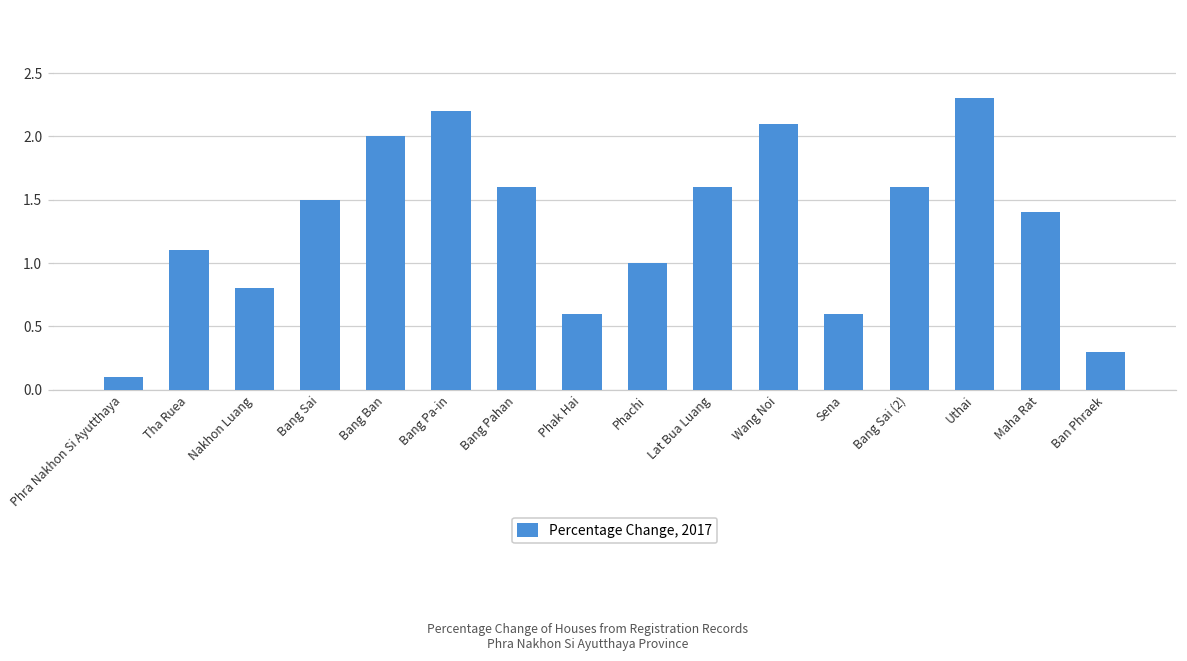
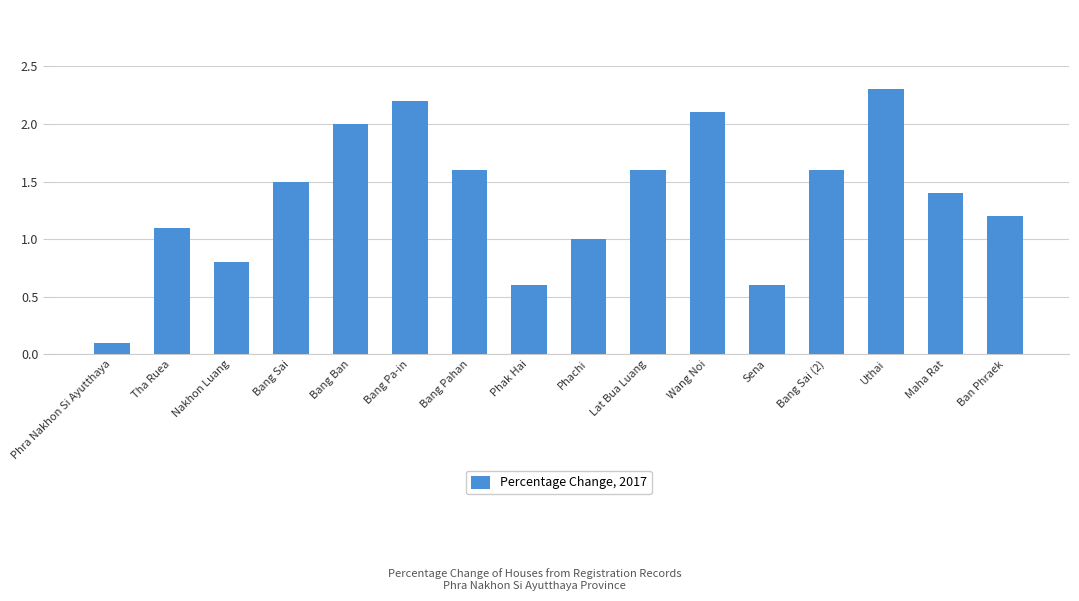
  {
    "Phra Nakhon Si Ayutthaya": 0.1,
    "Tha Ruea": 1.1,
    "Nakhon Luang": 0.8,
    "Bang Sai": 1.5,
    "Bang Ban": 2.0,
    "Bang Pa-in": 2.2,
    "Bang Pahan": 1.6,
    "Phak Hai": 0.6,
    "Phachi": 1.0,
    "Lat Bua Luang": 1.6,
    "Wang Noi": 2.1,
    "Sena": 0.6,
    "Bang Sai (2)": 1.6,
    "Uthai": 2.3,
    "Maha Rat": 1.4,
-   "Ban Phraek": 0.3
+   "Ban Phraek": 1.2
  }
